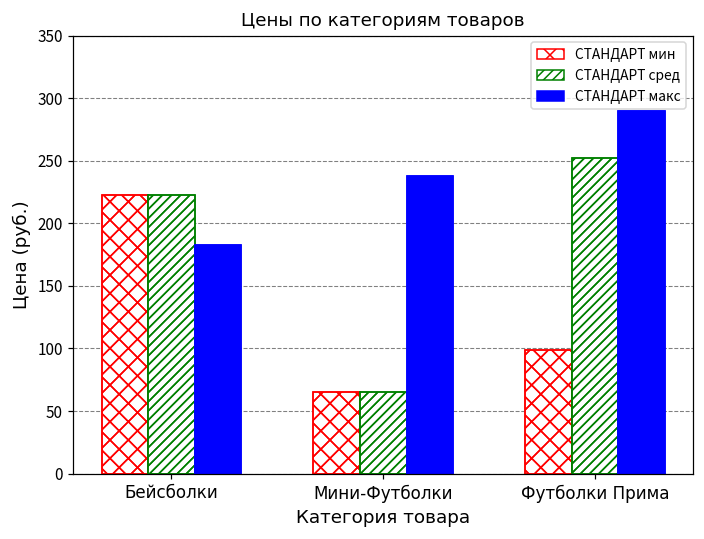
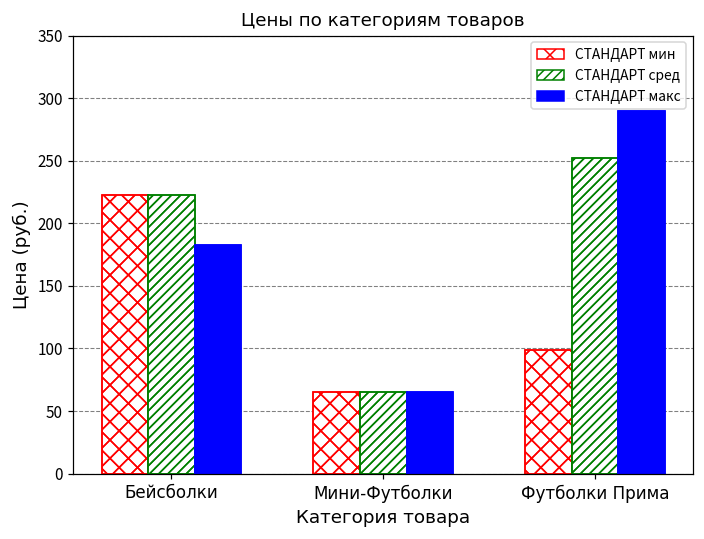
  {
    "СТАНДАРТ макс": {
      "Бейсболки": 182,
-     "Мини-Футболки": 238,
+     "Мини-Футболки": 65,
      "Футболки Прима": 290
    }
  }
